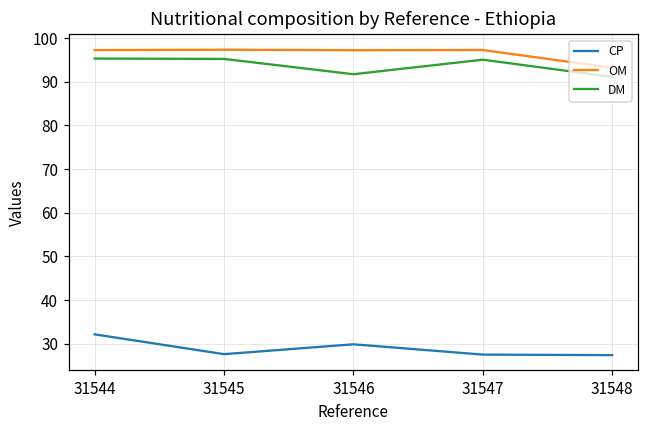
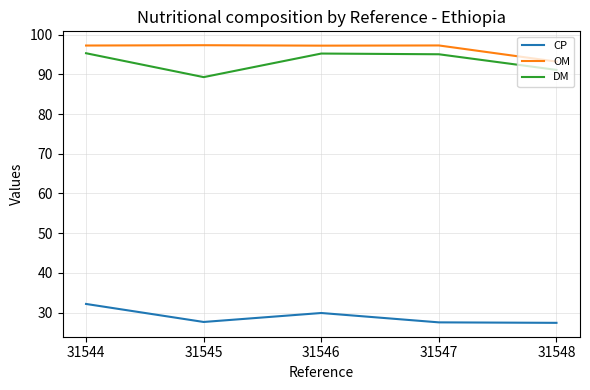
  {
    "CP": {
      "31544": 32,
      "31545": 28,
      "31546": 30,
      "31547": 28,
      "31548": 27
    },
    "OM": {
      "31544": 97,
      "31545": 97,
      "31546": 97,
      "31547": 97
    },
    "DM": {
      "31544": 95,
-     "31545": 95,
-     "31546": 92,
+     "31545": 89,
+     "31546": 95,
      "31547": 95
    }
  }
